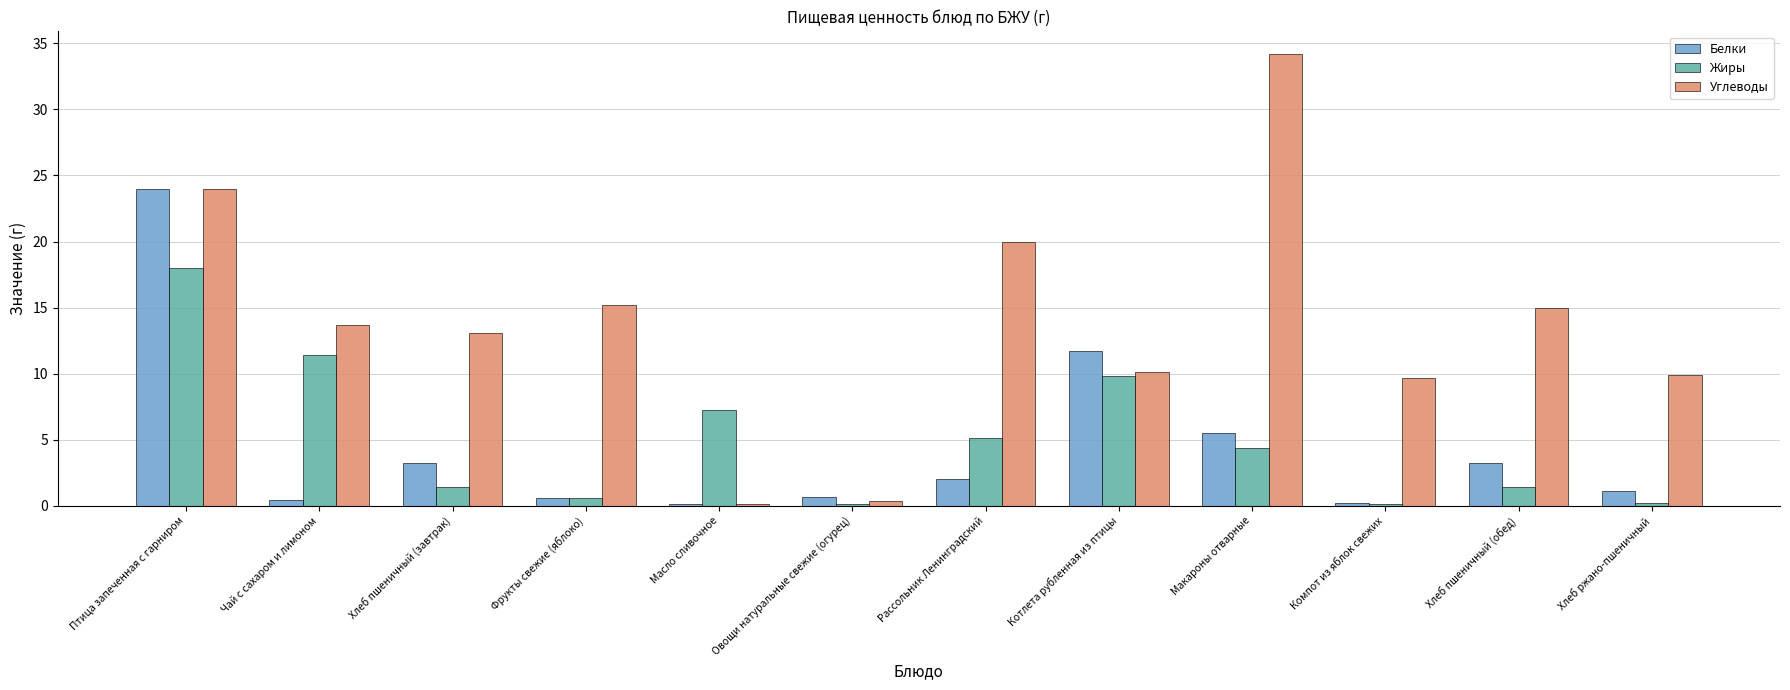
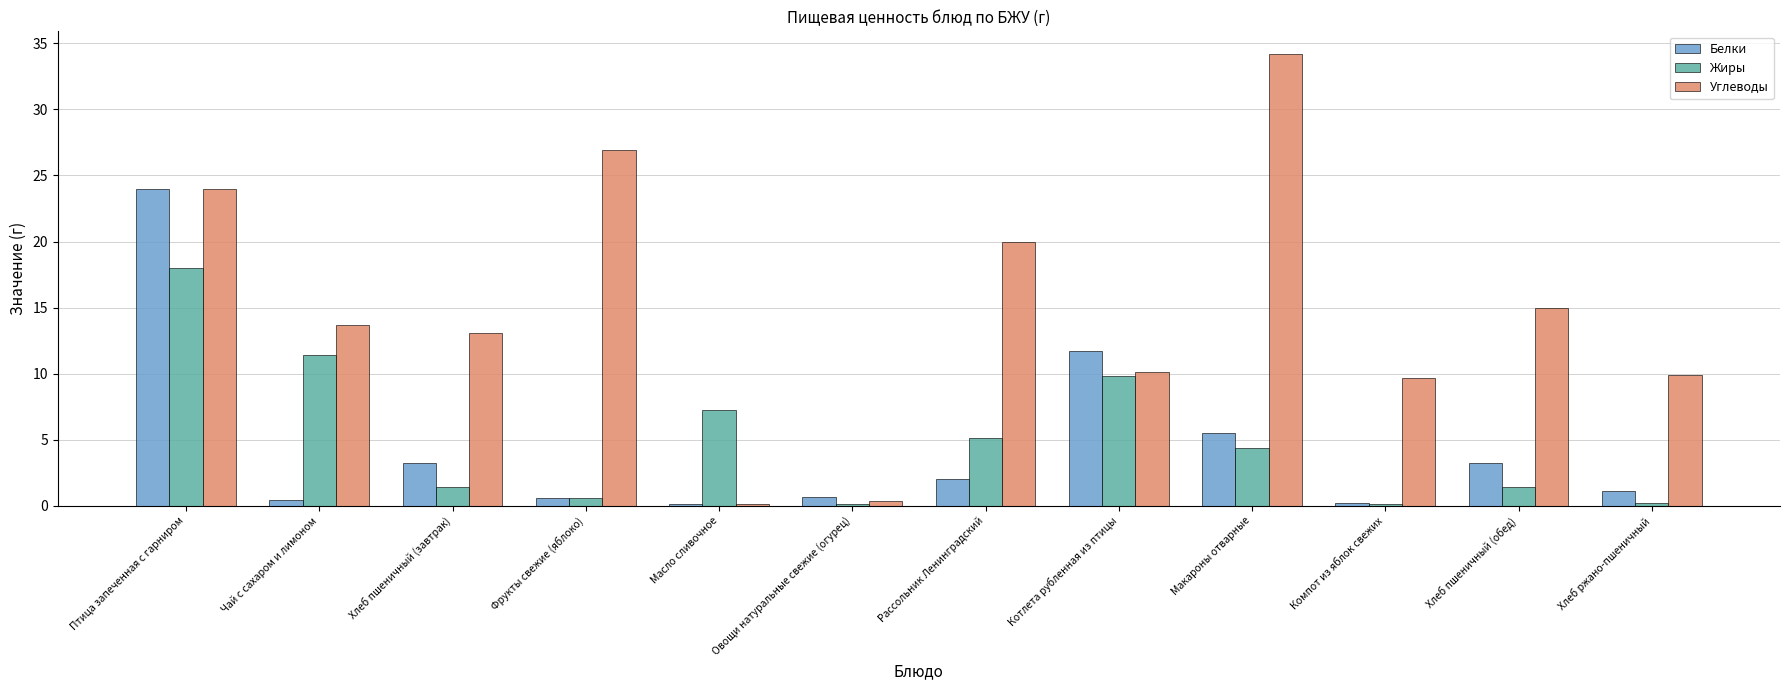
  {
    "Углеводы": {
      "Птица запеченная с гарниром": 24.0,
      "Чай с сахаром и лимоном": 13.7,
      "Хлеб пшеничный (завтрак)": 13.1,
-     "Фрукты свежие (яблоко)": 15.2,
+     "Фрукты свежие (яблоко)": 27.0,
      "Овощи натуральные свежие (огурец)": 0.4,
      "Рассольник Ленинградский": 20.0,
      "Котлета рубленная из птицы": 10.1,
      "Макароны отварные": 34.2,
      "Компот из яблок свежих": 9.7,
      "Хлеб пшеничный (обед)": 15.0,
      "Хлеб ржано-пшеничный": 9.9
    }
  }
